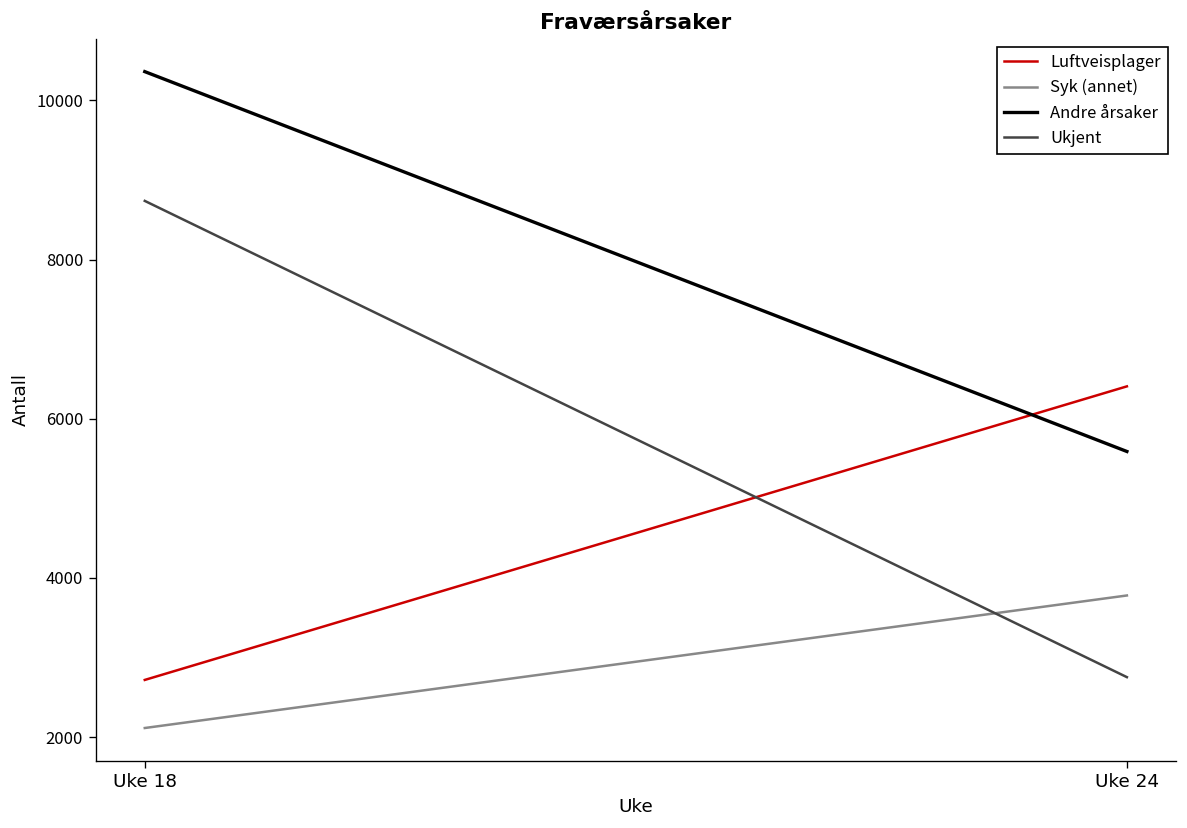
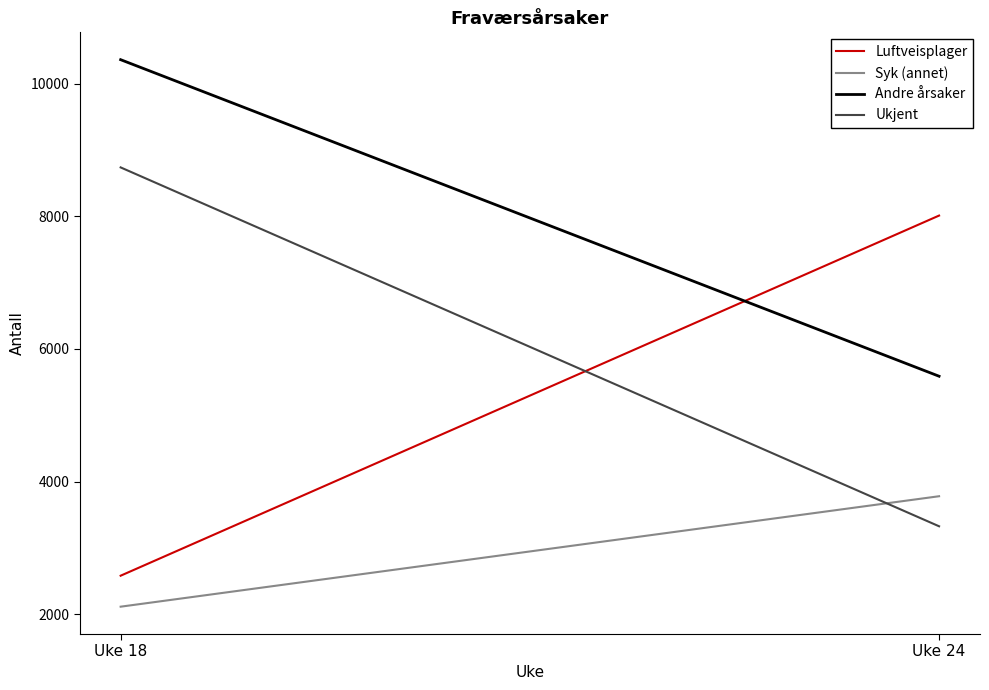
  {
    "Luftveisplager": {
-     "Uke 18": 2700,
-     "Uke 24": 6400
+     "Uke 18": 2600,
+     "Uke 24": 8000
    },
    "Syk (annet)": {
      "Uke 18": 2100,
      "Uke 24": 3800
    },
    "Andre årsaker": {
      "Uke 18": 10400,
      "Uke 24": 5600
    },
    "Ukjent": {
      "Uke 18": 8700,
-     "Uke 24": 2800
+     "Uke 24": 3300
    }
  }
